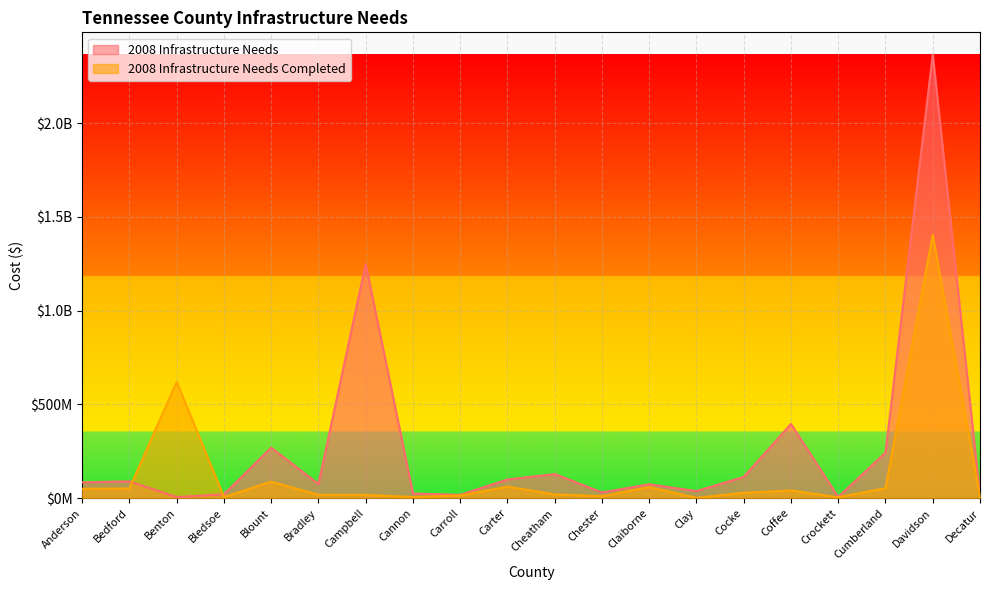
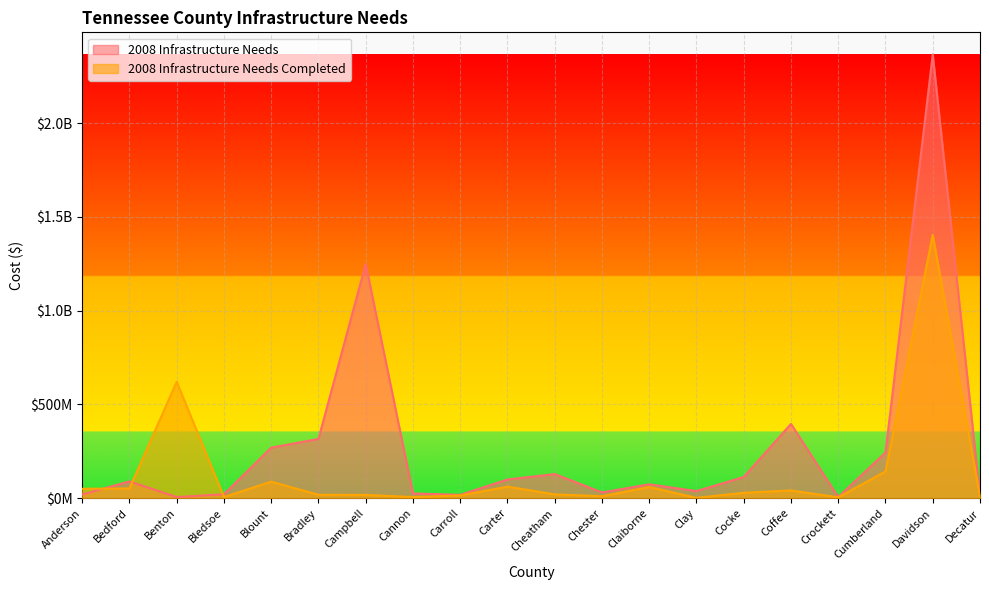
  {
    "2008 Infrastructure Needs": {
-     "Anderson": "$80000000",
+     "Anderson": "$20000000",
      "Bedford": "$90000000",
      "Benton": "$10000000",
      "Bledsoe": "$20000000",
      "Blount": "$270000000",
-     "Bradley": "$80000000",
+     "Bradley": "$320000000",
      "Campbell": "$1250000000",
      "Cannon": "$30000000",
      "Carter": "$100000000",
      "Cheatham": "$130000000",
      "Chester": "$30000000",
      "Claiborne": "$70000000",
      "Clay": "$40000000",
      "Cocke": "$110000000",
      "Coffee": "$400000000",
      "Cumberland": "$240000000",
      "Davidson": "$2370000000"
    },
    "2008 Infrastructure Needs Completed": {
      "Anderson": "$50000000",
      "Bedford": "$50000000",
      "Benton": "$620000000",
      "Bledsoe": "$10000000",
      "Blount": "$90000000",
      "Bradley": "$20000000",
      "Campbell": "$20000000",
      "Cannon": "$10000000",
      "Carter": "$60000000",
      "Cheatham": "$20000000",
      "Chester": "$10000000",
      "Claiborne": "$60000000",
      "Clay": "$0",
      "Cocke": "$30000000",
      "Coffee": "$40000000",
-     "Cumberland": "$50000000",
+     "Cumberland": "$140000000",
      "Davidson": "$1400000000"
    }
  }
